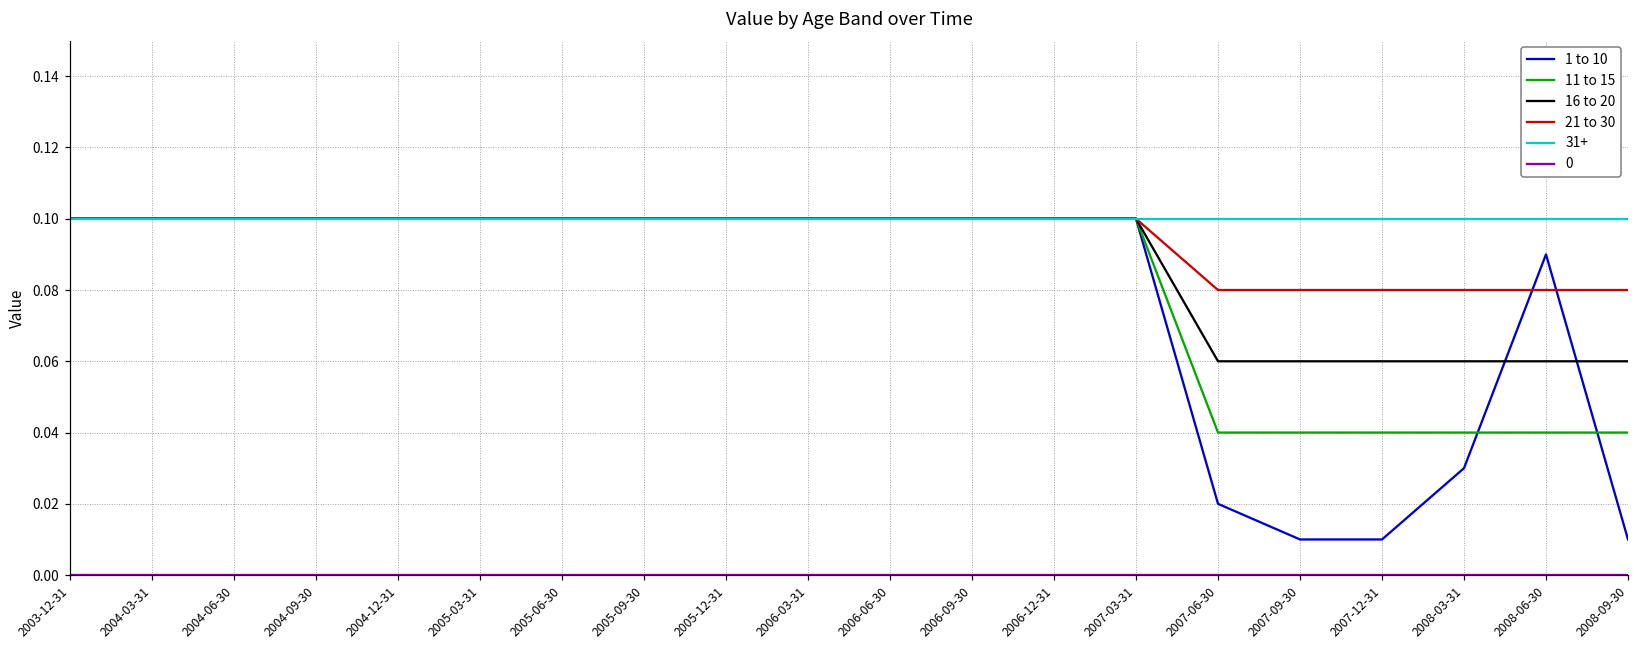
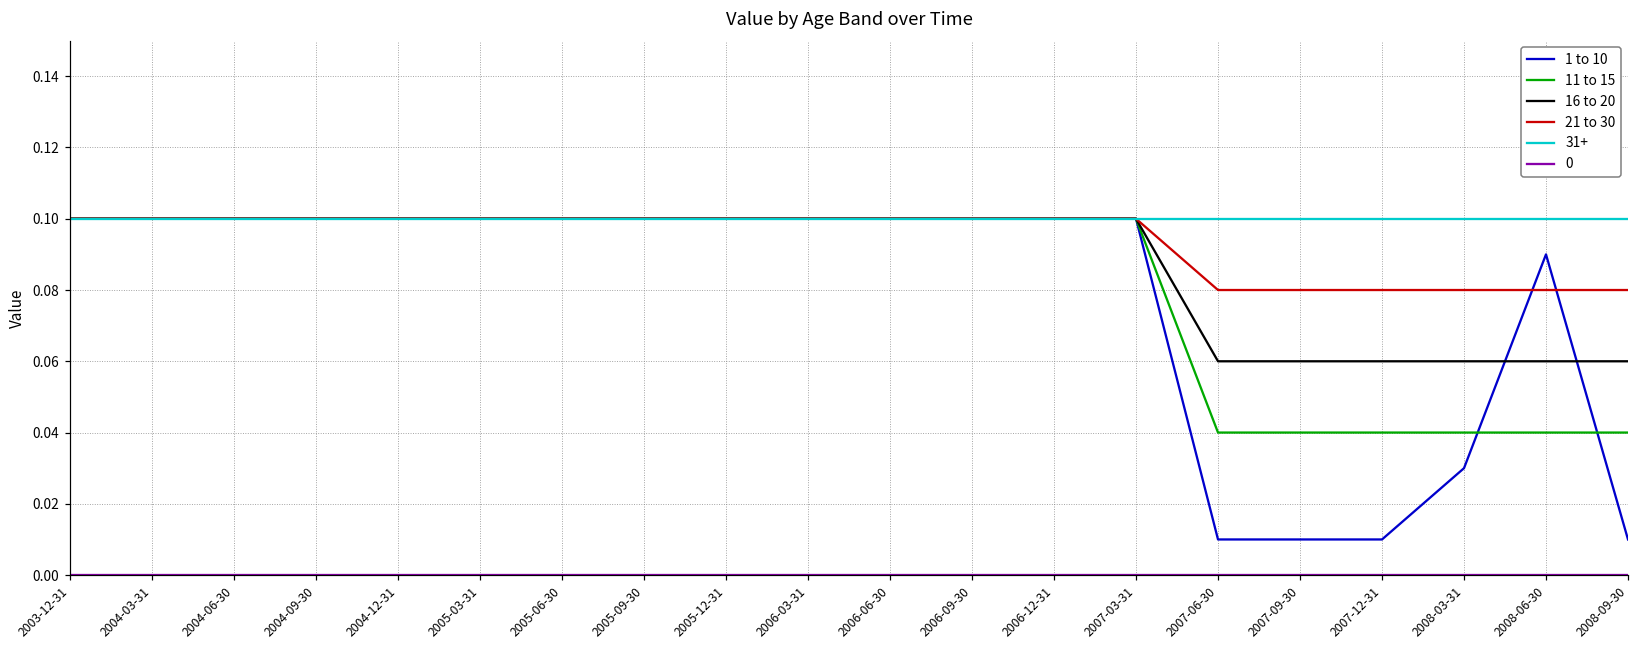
  {
    "1 to 10": {
-     "2007-06-30": 0.02,
+     "2007-06-30": 0.01,
      "2007-09-30": 0.01,
      "2007-12-31": 0.01,
      "2008-03-31": 0.03,
      "2008-06-30": 0.09,
      "2008-09-30": 0.01
    },
    "11 to 15": {
      "2007-06-30": 0.04,
      "2007-09-30": 0.04,
      "2007-12-31": 0.04,
      "2008-03-31": 0.04,
      "2008-06-30": 0.04,
      "2008-09-30": 0.04
    },
    "16 to 20": {
      "2007-06-30": 0.06,
      "2007-09-30": 0.06,
      "2007-12-31": 0.06,
      "2008-03-31": 0.06,
      "2008-06-30": 0.06,
      "2008-09-30": 0.06
    },
    "21 to 30": {
      "2007-06-30": 0.08,
      "2007-09-30": 0.08,
      "2007-12-31": 0.08,
      "2008-03-31": 0.08,
      "2008-06-30": 0.08,
      "2008-09-30": 0.08
    },
    "31+": {
      "2007-06-30": 0.10,
      "2007-09-30": 0.10,
      "2007-12-31": 0.10,
      "2008-03-31": 0.10,
      "2008-06-30": 0.10,
      "2008-09-30": 0.10
    },
    "0": {
      "2003-12-31": 0.00,
      "2004-03-31": 0.00,
      "2004-06-30": 0.00,
      "2004-09-30": 0.00,
      "2004-12-31": 0.00,
      "2005-03-31": 0.00,
      "2005-06-30": 0.00,
      "2005-09-30": 0.00,
      "2005-12-31": 0.00,
      "2006-03-31": 0.00,
      "2006-06-30": 0.00,
      "2006-09-30": 0.00,
      "2006-12-31": 0.00,
      "2007-03-31": 0.00,
      "2007-06-30": 0.00,
      "2007-09-30": 0.00,
      "2007-12-31": 0.00,
      "2008-03-31": 0.00,
      "2008-06-30": 0.00,
      "2008-09-30": 0.00
    }
  }
